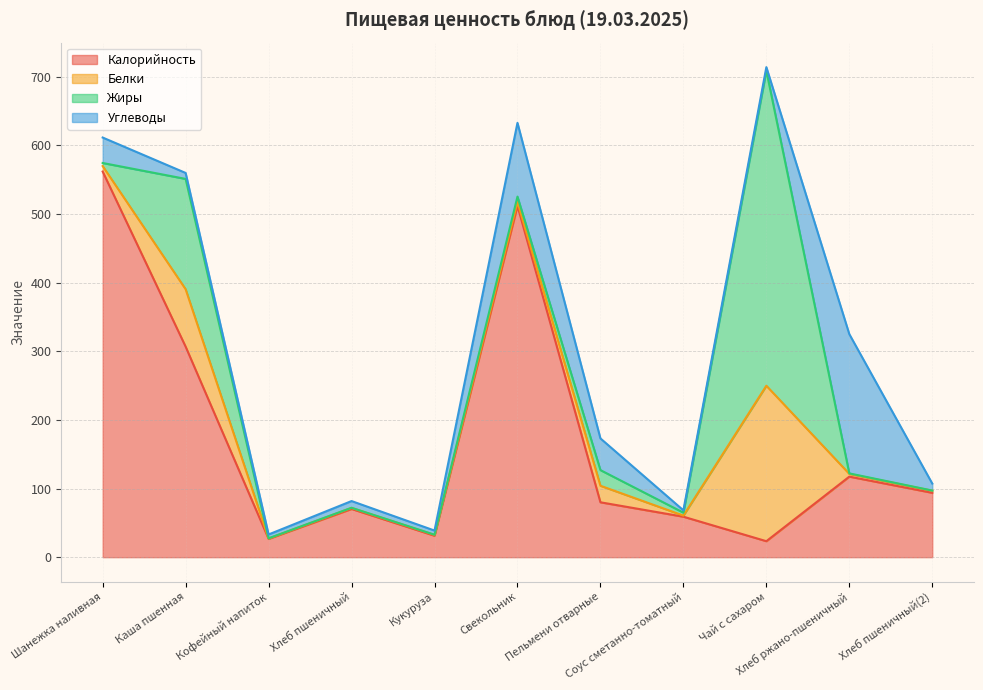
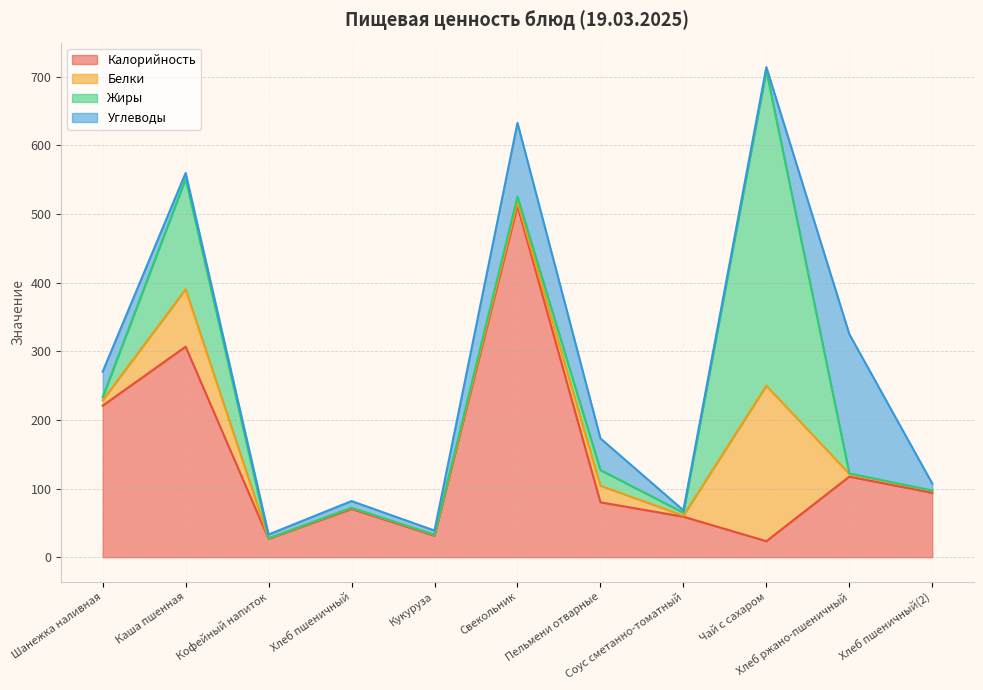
  {
    "Калорийность": {
-     "Шанежка наливная": 560,
+     "Шанежка наливная": 220,
      "Каша пшенная": 310,
      "Свекольник": 510,
      "Пельмени отварные": 80,
      "Чай с сахаром": 20,
      "Хлеб ржано-пшеничный": 120
    },
    "Белки": {
      "Шанежка наливная": 10,
      "Каша пшенная": 80,
      "Свекольник": 10,
      "Пельмени отварные": 20,
      "Чай с сахаром": 230
    },
    "Жиры": {
      "Шанежка наливная": 0,
      "Каша пшенная": 160,
      "Свекольник": 10,
      "Пельмени отварные": 20,
      "Чай с сахаром": 460
    },
    "Углеводы": {
      "Шанежка наливная": 40,
      "Каша пшенная": 10,
      "Кофейный напиток": 10,
      "Хлеб пшеничный": 10,
      "Кукуруза": 10,
      "Свекольник": 110,
      "Пельмени отварные": 50,
      "Чай с сахаром": 10,
      "Хлеб ржано-пшеничный": 200,
      "Хлеб пшеничный(2)": 10
    }
  }
